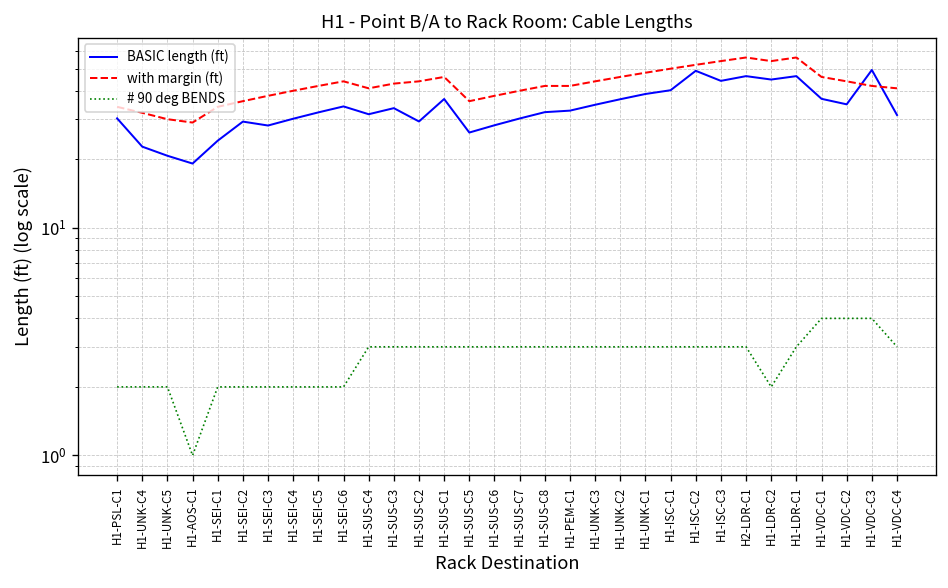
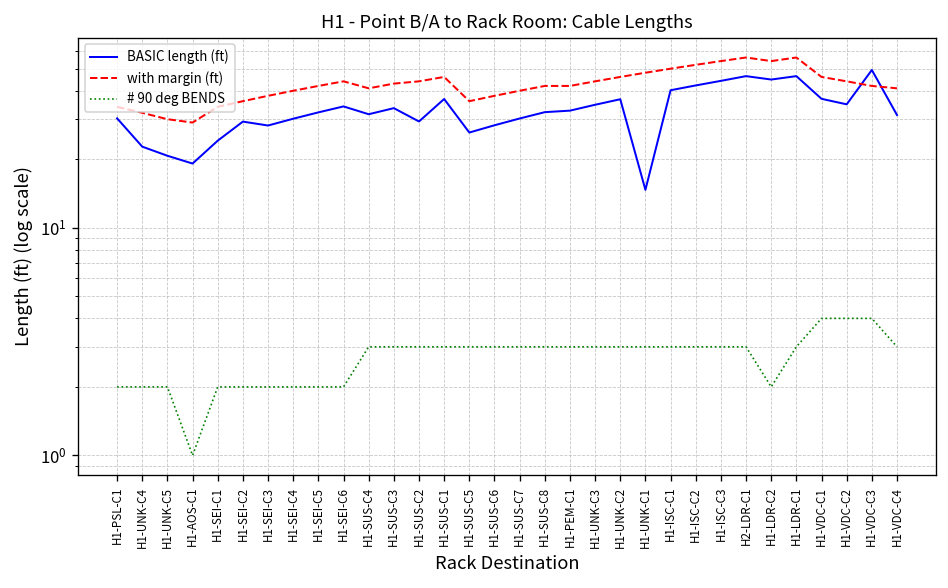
  {
    "BASIC length (ft)": {
      "H1-PSL-C1": 30,
      "H1-UNK-C4": 23,
      "H1-UNK-C5": 21,
      "H1-AOS-C1": 19,
      "H1-SEI-C1": 24,
      "H1-SEI-C2": 29,
      "H1-SEI-C3": 28,
      "H1-SEI-C4": 30,
      "H1-SEI-C5": 32,
      "H1-SEI-C6": 34,
      "H1-SUS-C4": 32,
      "H1-SUS-C3": 34,
      "H1-SUS-C2": 29,
      "H1-SUS-C1": 37,
      "H1-SUS-C5": 26,
      "H1-SUS-C6": 28,
      "H1-SUS-C7": 30,
      "H1-SUS-C8": 32,
      "H1-PEM-C1": 33,
      "H1-UNK-C3": 35,
      "H1-UNK-C2": 37,
-     "H1-UNK-C1": 39,
+     "H1-UNK-C1": 15,
      "H1-ISC-C1": 40,
-     "H1-ISC-C2": 49,
+     "H1-ISC-C2": 42,
      "H1-ISC-C3": 44,
      "H2-LDR-C1": 46,
      "H1-LDR-C2": 45,
      "H1-LDR-C1": 46,
      "H1-VDC-C1": 37,
      "H1-VDC-C2": 35,
      "H1-VDC-C3": 49,
      "H1-VDC-C4": 31
    },
    "with margin (ft)": {
      "H1-PSL-C1": 34,
      "H1-UNK-C4": 32,
      "H1-UNK-C5": 30,
      "H1-AOS-C1": 29,
      "H1-SEI-C1": 34,
      "H1-SEI-C2": 36,
      "H1-SEI-C3": 38,
      "H1-SEI-C4": 40,
      "H1-SEI-C5": 42,
      "H1-SEI-C6": 44,
      "H1-SUS-C4": 41,
      "H1-SUS-C3": 43,
      "H1-SUS-C2": 44,
      "H1-SUS-C1": 46,
      "H1-SUS-C5": 36,
      "H1-SUS-C6": 38,
      "H1-SUS-C7": 40,
      "H1-SUS-C8": 42,
      "H1-PEM-C1": 42,
      "H1-UNK-C3": 44,
      "H1-UNK-C2": 46,
      "H1-UNK-C1": 48,
      "H1-ISC-C1": 50,
      "H1-ISC-C2": 52,
      "H1-ISC-C3": 54,
      "H2-LDR-C1": 56,
      "H1-LDR-C2": 54,
      "H1-LDR-C1": 56,
      "H1-VDC-C1": 46,
      "H1-VDC-C2": 44,
      "H1-VDC-C3": 42,
      "H1-VDC-C4": 41
    },
    "# 90 deg BENDS": {
      "H1-PSL-C1": 2,
      "H1-UNK-C4": 2,
      "H1-UNK-C5": 2,
      "H1-AOS-C1": 1,
      "H1-SEI-C1": 2,
      "H1-SEI-C2": 2,
      "H1-SEI-C3": 2,
      "H1-SEI-C4": 2,
      "H1-SEI-C5": 2,
      "H1-SEI-C6": 2,
      "H1-SUS-C4": 3,
      "H1-SUS-C3": 3,
      "H1-SUS-C2": 3,
      "H1-SUS-C1": 3,
      "H1-SUS-C5": 3,
      "H1-SUS-C6": 3,
      "H1-SUS-C7": 3,
      "H1-SUS-C8": 3,
      "H1-PEM-C1": 3,
      "H1-UNK-C3": 3,
      "H1-UNK-C2": 3,
      "H1-UNK-C1": 3,
      "H1-ISC-C1": 3,
      "H1-ISC-C2": 3,
      "H1-ISC-C3": 3,
      "H2-LDR-C1": 3,
      "H1-LDR-C2": 2,
      "H1-LDR-C1": 3,
      "H1-VDC-C1": 4,
      "H1-VDC-C2": 4,
      "H1-VDC-C3": 4,
      "H1-VDC-C4": 3
    }
  }
